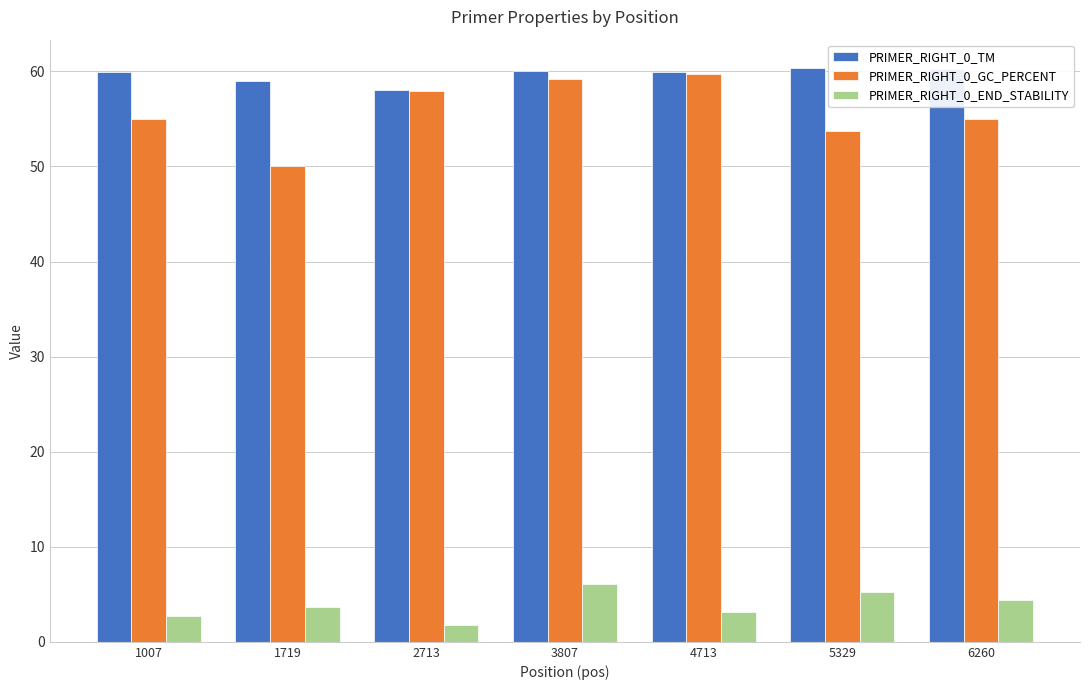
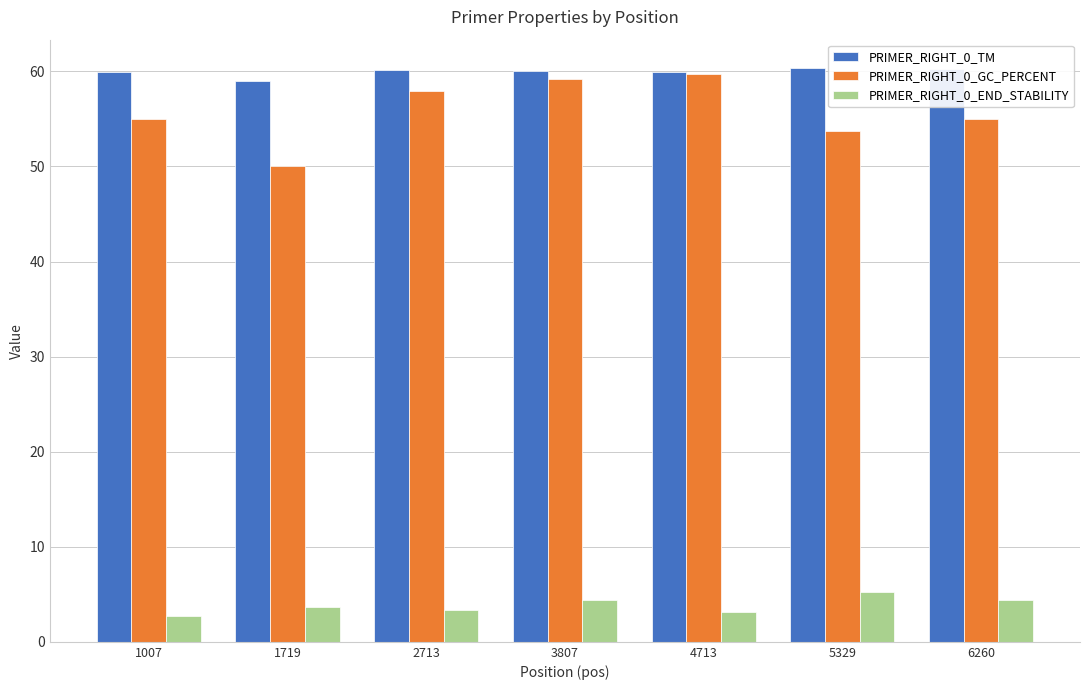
  {
    "PRIMER_RIGHT_0_TM": {
      "1007": 60,
      "1719": 59,
-     "2713": 58,
+     "2713": 60,
      "3807": 60,
      "4713": 60,
      "5329": 60
    },
    "PRIMER_RIGHT_0_GC_PERCENT": {
      "1007": 55,
      "1719": 50,
      "2713": 58,
      "3807": 59,
      "4713": 60,
      "5329": 54,
      "6260": 55
    },
    "PRIMER_RIGHT_0_END_STABILITY": {
      "1007": 3,
      "1719": 4,
-     "2713": 2,
-     "3807": 6,
+     "2713": 3,
+     "3807": 4,
      "4713": 3,
      "5329": 5,
      "6260": 4
    }
  }
